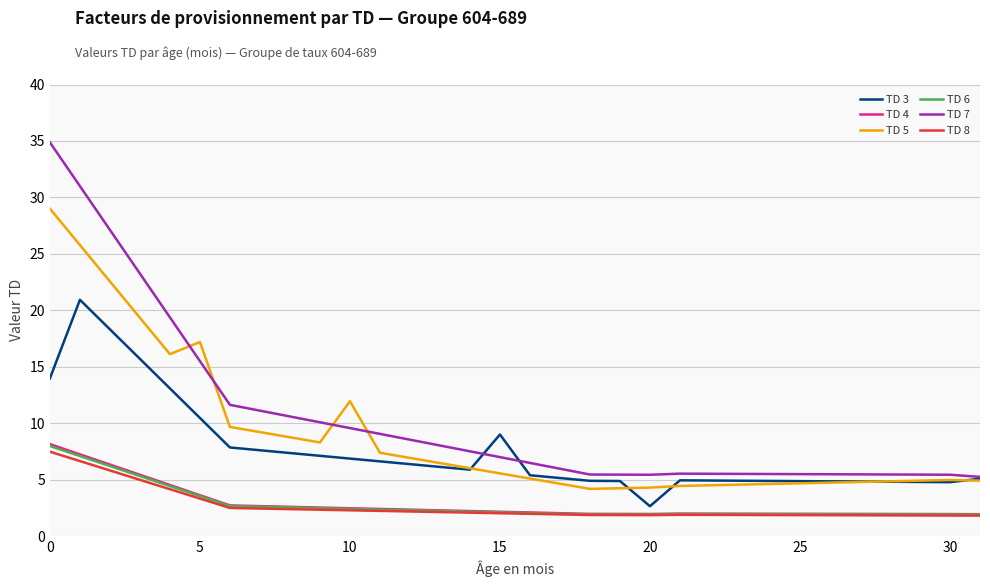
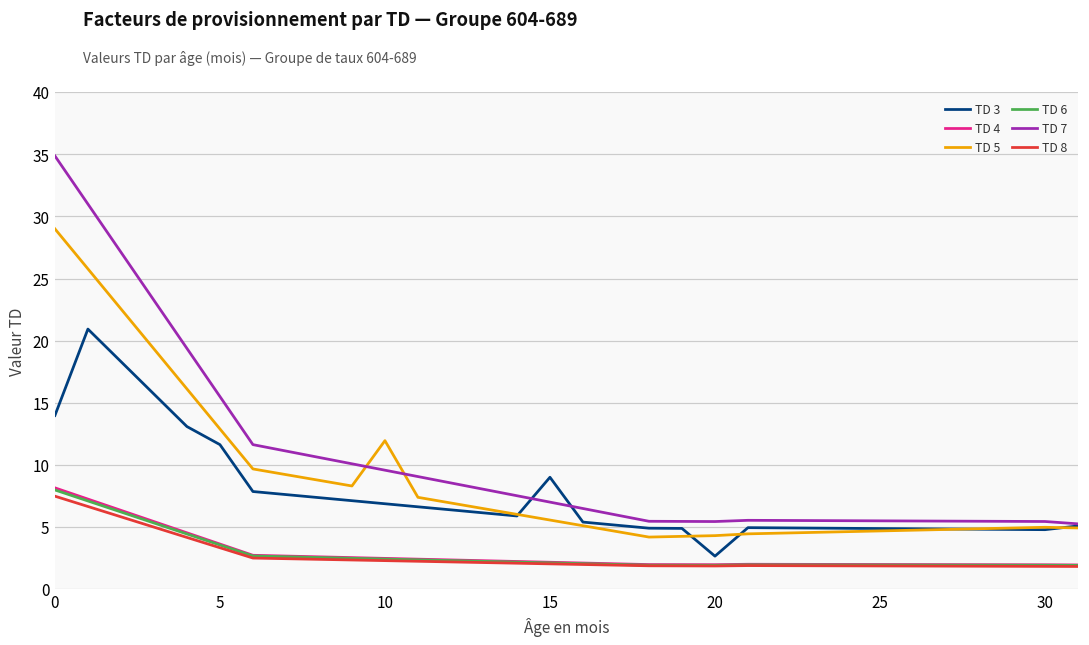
  {
    "TD 3": {
      "0": 14.0,
-     "5": 10.5,
+     "5": 11.6,
      "10": 6.9,
      "15": 9.0,
      "20": 2.6
    },
    "TD 5": {
      "0": 29.0,
-     "5": 17.2,
+     "5": 12.9,
      "10": 11.9,
      "15": 5.6,
      "20": 4.3
    },
    "TD 7": {
      "0": 34.9,
      "5": 15.5,
      "10": 9.6,
      "15": 7.0,
      "20": 5.4,
      "25": 5.5,
      "30": 5.4
    },
    "TD 8": {
      "0": 7.5
    }
  }
